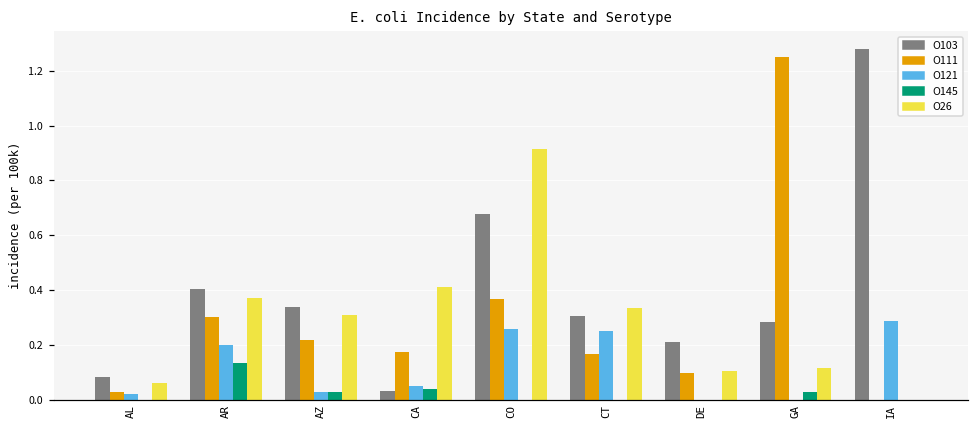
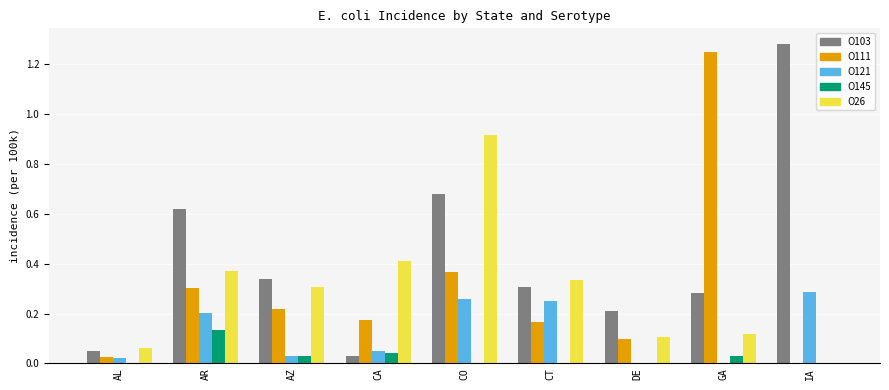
  {
    "O103": {
-     "AL": 0.08,
-     "AR": 0.40,
+     "AL": 0.05,
+     "AR": 0.62,
      "AZ": 0.34,
      "CA": 0.03,
      "CO": 0.68,
      "CT": 0.31,
      "DE": 0.21,
      "GA": 0.28,
      "IA": 1.28
    },
    "O111": {
      "AL": 0.03,
      "AR": 0.30,
      "AZ": 0.22,
      "CA": 0.17,
      "CO": 0.37,
      "CT": 0.17,
      "DE": 0.10,
      "GA": 1.25,
      "IA": 0.00
    },
    "O121": {
      "AL": 0.02,
      "AR": 0.20,
      "AZ": 0.03,
      "CA": 0.05,
      "CO": 0.26,
      "CT": 0.25,
      "DE": 0.00,
      "GA": 0.00,
      "IA": 0.29
    },
    "O145": {
      "AL": 0.00,
      "AR": 0.13,
      "AZ": 0.03,
      "CA": 0.04,
      "CO": 0.00,
      "CT": 0.00,
      "DE": 0.00,
      "GA": 0.03,
      "IA": 0.00
    },
    "O26": {
      "AL": 0.06,
      "AR": 0.37,
      "AZ": 0.31,
      "CA": 0.41,
      "CO": 0.92,
      "CT": 0.33,
      "DE": 0.11,
      "GA": 0.12,
      "IA": 0.00
    }
  }
